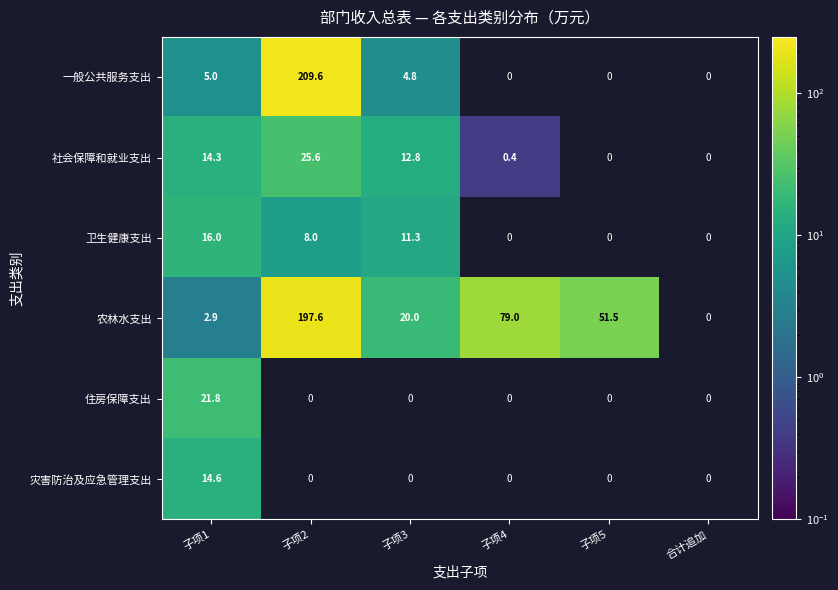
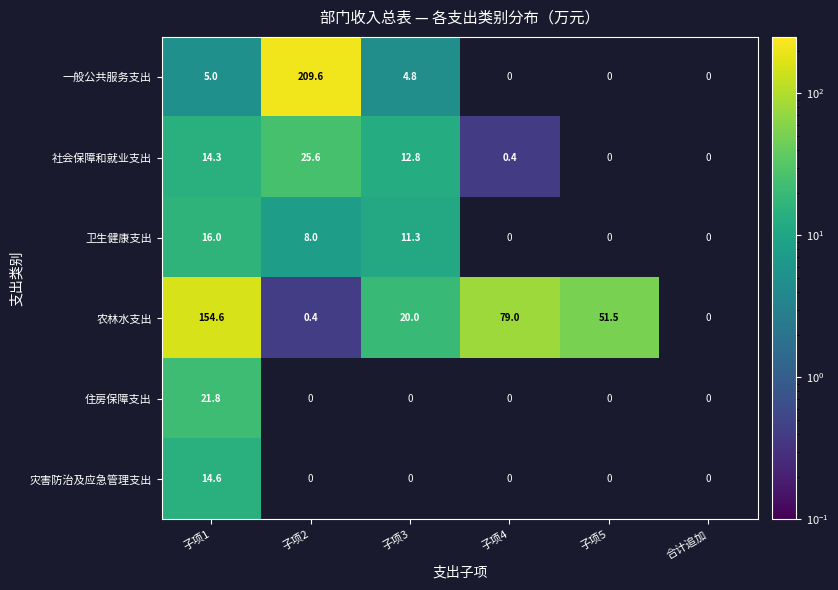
  {
    "一般公共服务支出": {
      "子项1": 5.0,
      "子项2": 209.6,
      "子项3": 4.8
    },
    "社会保障和就业支出": {
      "子项1": 14.3,
      "子项2": 25.6,
      "子项3": 12.8,
      "子项4": 0.4
    },
    "卫生健康支出": {
      "子项1": 16.0,
      "子项2": 8.0,
      "子项3": 11.3
    },
    "农林水支出": {
-     "子项1": 2.9,
-     "子项2": 197.6,
+     "子项1": 154.6,
+     "子项2": 0.4,
      "子项3": 20.0,
      "子项4": 79.0,
      "子项5": 51.5
    },
    "住房保障支出": {
      "子项1": 21.8
    },
    "灾害防治及应急管理支出": {
      "子项1": 14.6
    }
  }
